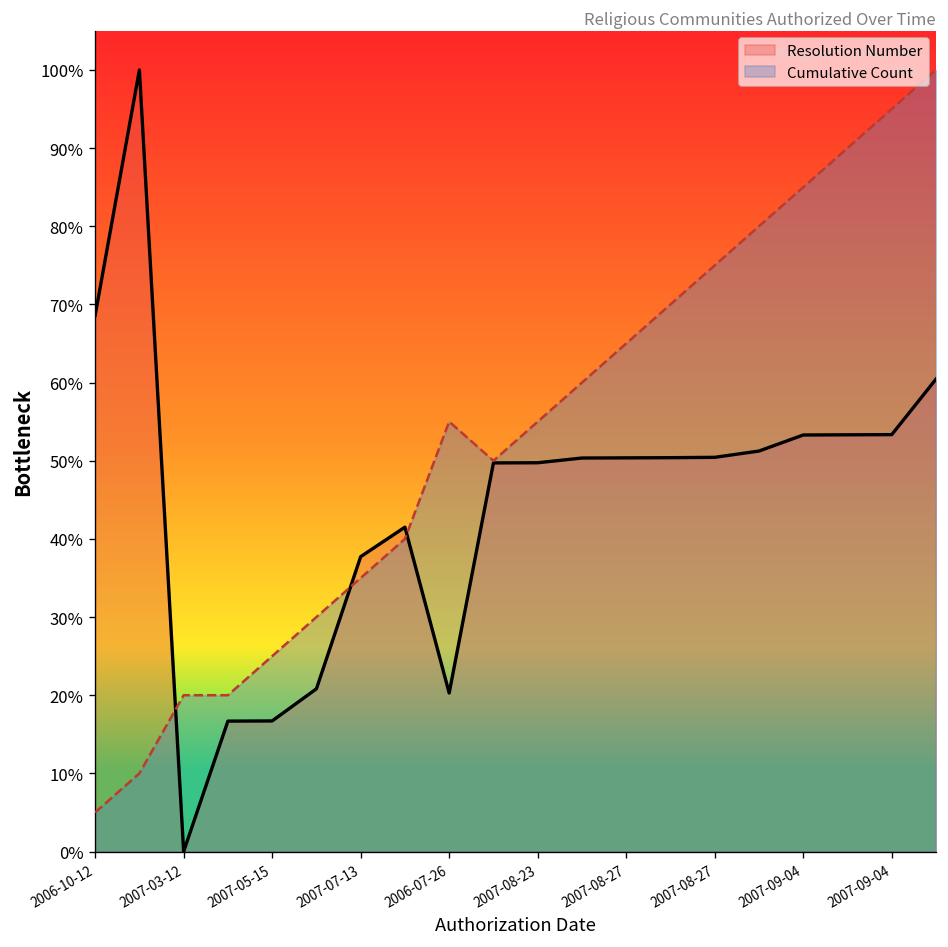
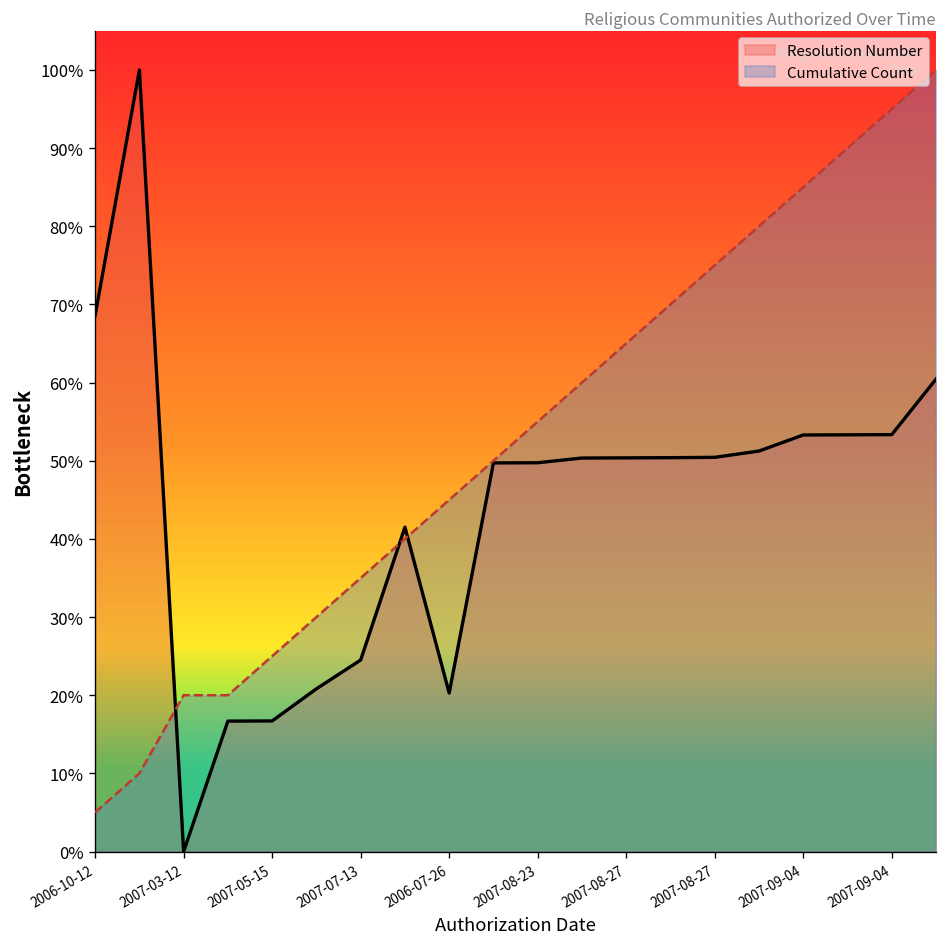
  {
    "Resolution Number": {
      "2006-10-12": "69%",
      "2007-03-12": "0%",
-     "2007-07-13": "38%",
+     "2007-07-13": "25%",
      "2006-07-26": "20%"
    },
    "Cumulative Count": {
      "2006-10-12": "5%",
      "2007-03-12": "20%",
      "2007-07-13": "35%",
-     "2006-07-26": "55%"
+     "2006-07-26": "45%"
    }
  }
